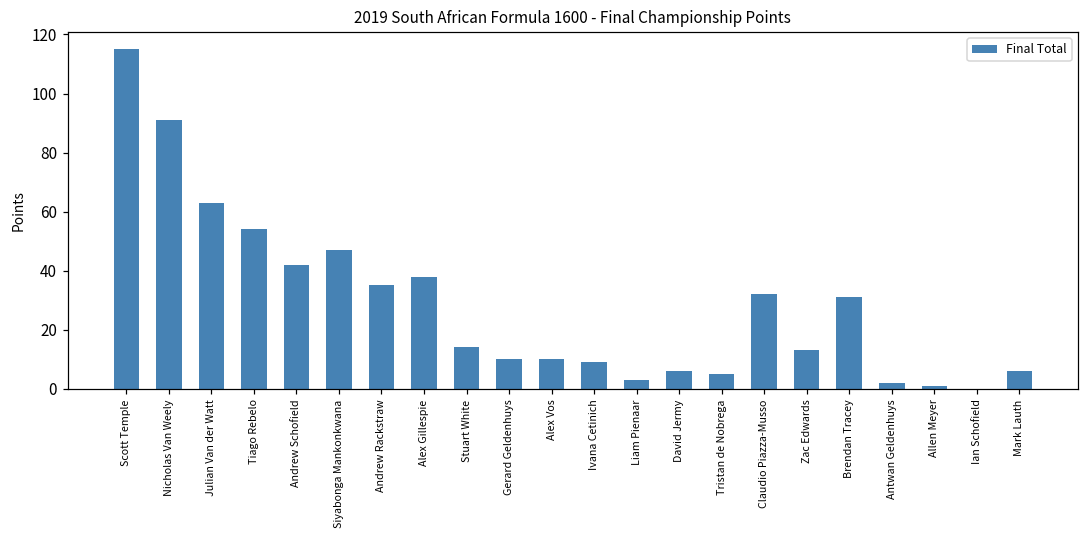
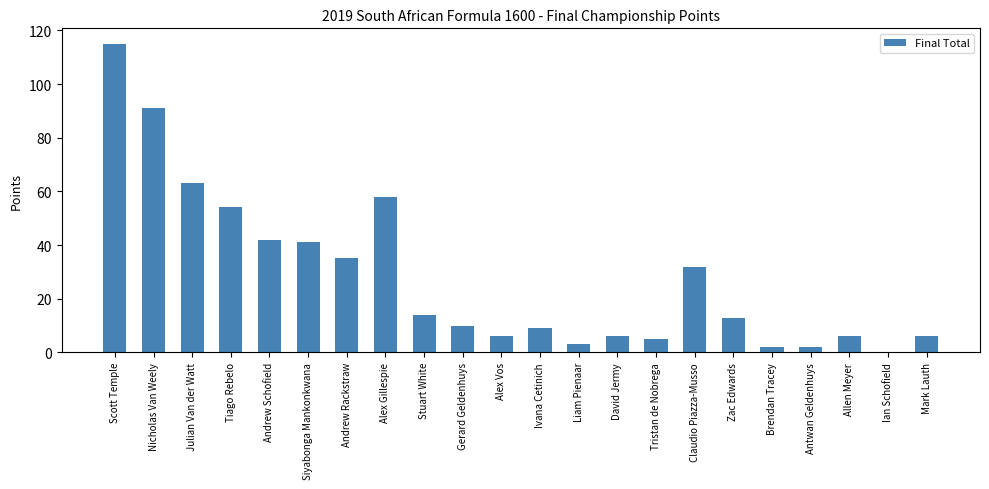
  {
    "Scott Temple": 115,
    "Nicholas Van Weely": 91,
    "Julian Van der Watt": 63,
    "Tiago Rebelo": 54,
    "Andrew Schofield": 42,
-   "Siyabonga Mankonkwana": 47,
+   "Siyabonga Mankonkwana": 41,
    "Andrew Rackstraw": 35,
-   "Alex Gillespie": 38,
+   "Alex Gillespie": 58,
    "Stuart White": 14,
    "Gerard Geldenhuys": 10,
-   "Alex Vos": 10,
+   "Alex Vos": 6,
    "Ivana Cetinich": 9,
    "Liam Pienaar": 3,
    "David Jermy": 6,
    "Tristan de Nobrega": 5,
    "Claudio Piazza-Musso": 32,
    "Zac Edwards": 13,
-   "Brendan Tracey": 31,
+   "Brendan Tracey": 2,
    "Antwan Geldenhuys": 2,
-   "Allen Meyer": 1,
+   "Allen Meyer": 6,
    "Ian Schofield": 0,
    "Mark Lauth": 6
  }
